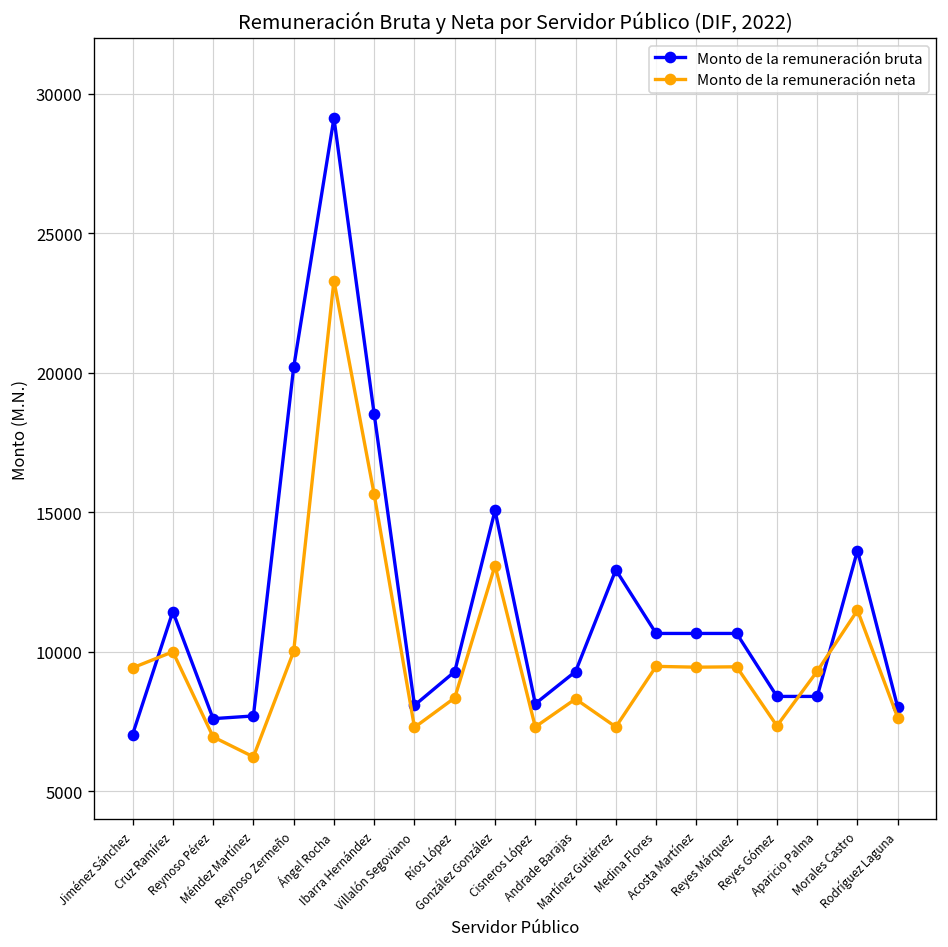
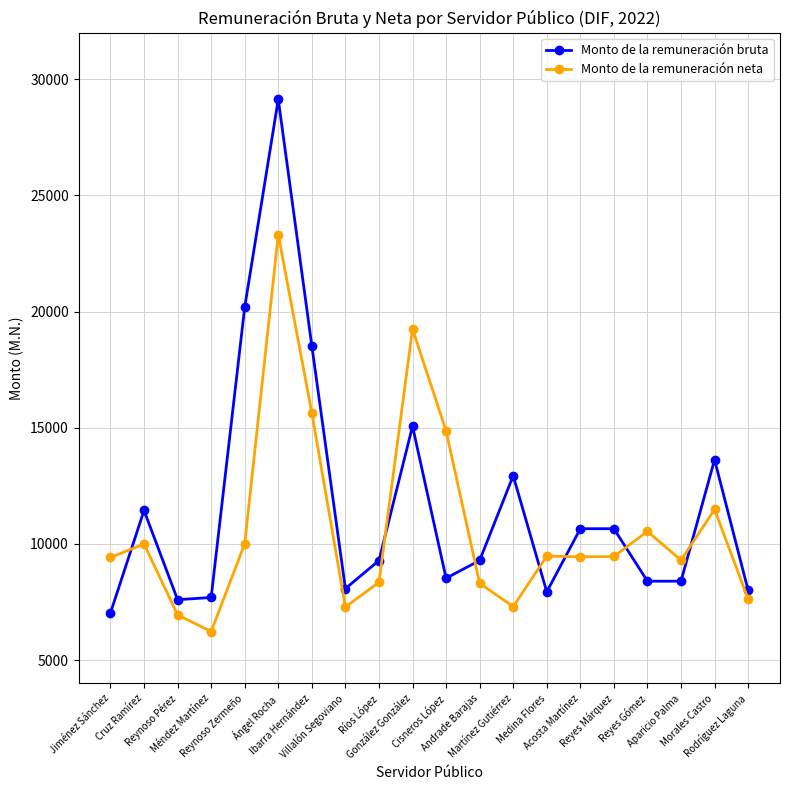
  {
    "Monto de la remuneración bruta": {
      "Jiménez Sánchez": 7000,
      "Cruz Ramírez": 11400,
      "Reynoso Pérez": 7600,
      "Méndez Martínez": 7700,
      "Reynoso Zermeño": 20200,
      "Ángel Rocha": 29100,
      "Ibarra Hernández": 18500,
      "Villalón Segoviano": 8100,
      "Ríos López": 9300,
      "González González": 15100,
-     "Cisneros López": 8100,
+     "Cisneros López": 8500,
      "Andrade Barajas": 9300,
      "Martínez Gutiérrez": 12900,
-     "Medina Flores": 10700,
+     "Medina Flores": 7900,
      "Acosta Martínez": 10700,
      "Reyes Márquez": 10700,
      "Reyes Gómez": 8400,
      "Aparicio Palma": 8400,
      "Morales Castro": 13600,
      "Rodríguez Laguna": 8000
    },
    "Monto de la remuneración neta": {
      "Jiménez Sánchez": 9400,
      "Cruz Ramírez": 10000,
      "Reynoso Pérez": 6900,
      "Méndez Martínez": 6200,
      "Reynoso Zermeño": 10000,
      "Ángel Rocha": 23300,
      "Ibarra Hernández": 15600,
      "Villalón Segoviano": 7300,
      "Ríos López": 8300,
-     "González González": 13100,
-     "Cisneros López": 7300,
+     "González González": 19200,
+     "Cisneros López": 14900,
      "Andrade Barajas": 8300,
      "Martínez Gutiérrez": 7300,
      "Medina Flores": 9500,
      "Acosta Martínez": 9400,
      "Reyes Márquez": 9500,
-     "Reyes Gómez": 7300,
+     "Reyes Gómez": 10500,
      "Aparicio Palma": 9300,
      "Morales Castro": 11500,
      "Rodríguez Laguna": 7600
    }
  }
